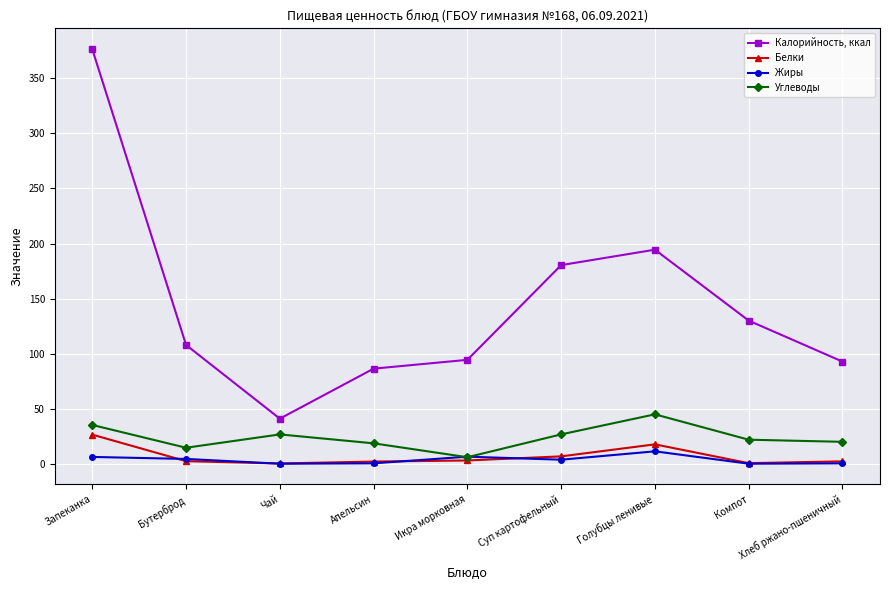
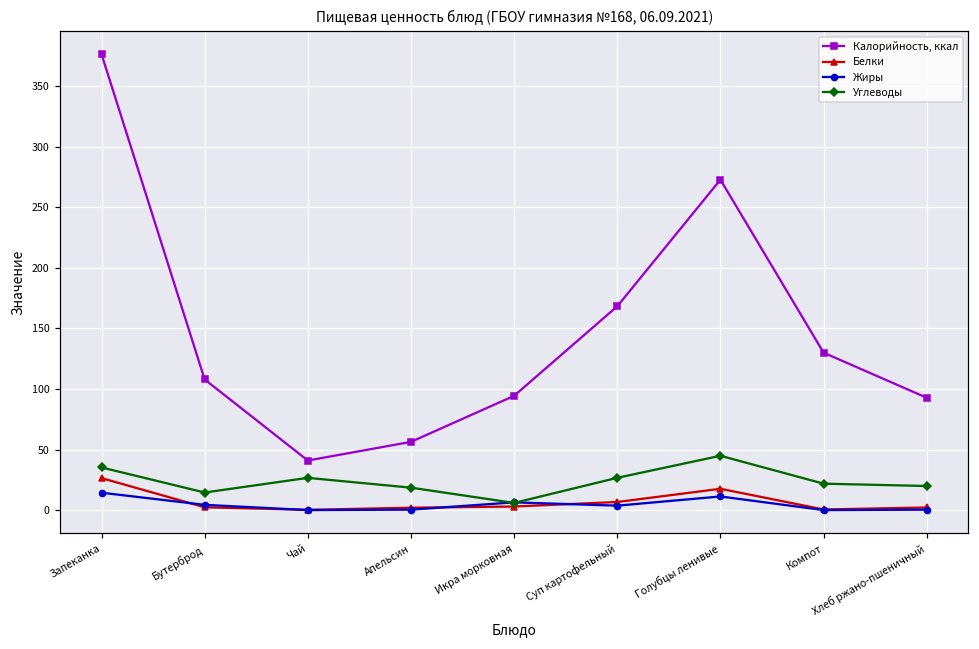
  {
    "Калорийность, ккал": {
      "Запеканка": 376,
      "Бутерброд": 108,
      "Чай": 41,
-     "Апельсин": 86,
+     "Апельсин": 56,
      "Икра морковная": 94,
-     "Суп картофельный": 180,
-     "Голубцы ленивые": 194,
+     "Суп картофельный": 168,
+     "Голубцы ленивые": 273,
      "Компот": 130,
      "Хлеб ржано-пшеничный": 93
    },
    "Белки": {
      "Запеканка": 27,
      "Икра морковная": 3,
      "Суп картофельный": 7,
      "Голубцы ленивые": 18
    },
    "Жиры": {
-     "Запеканка": 6,
+     "Запеканка": 14,
      "Суп картофельный": 4,
      "Голубцы ленивые": 11
    },
    "Углеводы": {
      "Запеканка": 35,
      "Бутерброд": 15,
      "Чай": 27,
      "Апельсин": 19,
      "Суп картофельный": 27,
      "Голубцы ленивые": 45,
      "Компот": 22,
      "Хлеб ржано-пшеничный": 20
    }
  }
